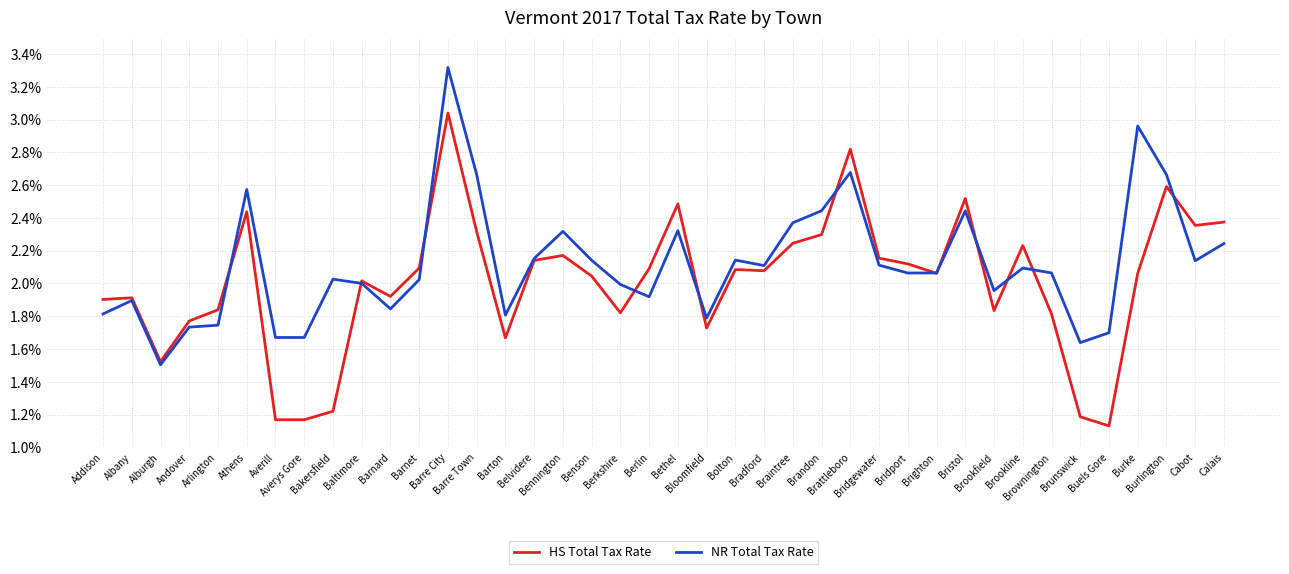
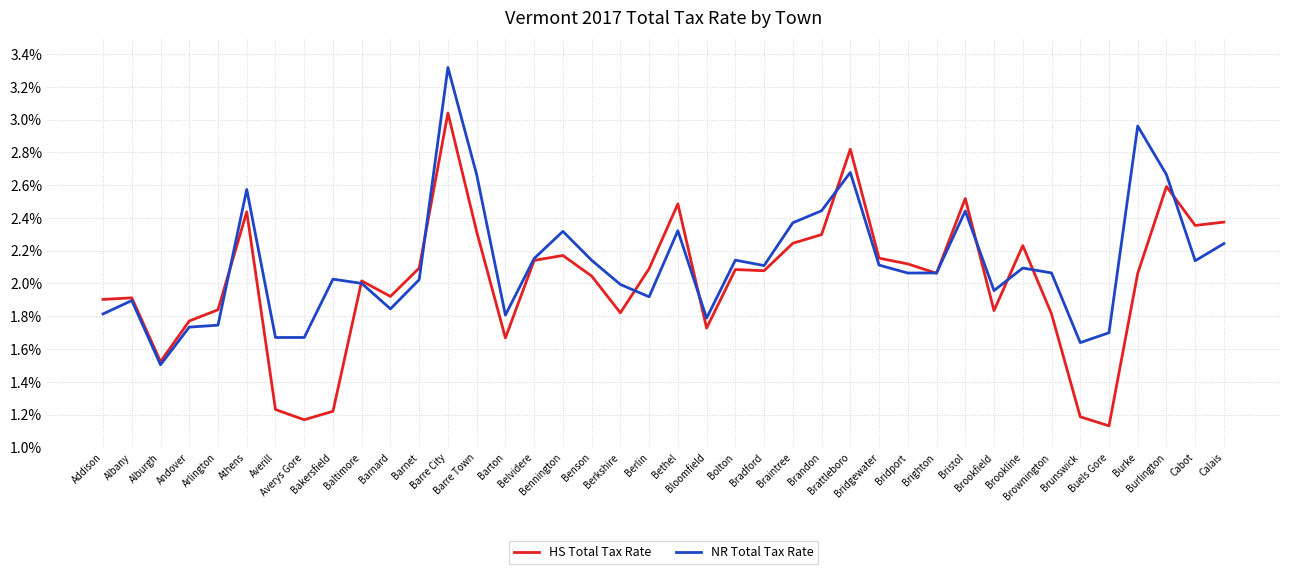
  {
    "HS Total Tax Rate": {
      "Addison": "1.90%",
      "Albany": "1.91%",
      "Alburgh": "1.52%",
      "Andover": "1.77%",
      "Arlington": "1.84%",
      "Athens": "2.44%",
-     "Averill": "1.17%",
+     "Averill": "1.23%",
      "Averys Gore": "1.17%",
      "Bakersfield": "1.22%",
      "Barnard": "1.92%",
      "Barnet": "2.09%",
      "Barre City": "3.04%",
      "Barre Town": "2.32%",
      "Barton": "1.67%",
      "Bennington": "2.17%",
      "Benson": "2.04%",
      "Berkshire": "1.82%",
      "Berlin": "2.09%",
      "Bethel": "2.49%",
      "Bloomfield": "1.73%",
      "Bolton": "2.08%",
      "Bradford": "2.08%",
      "Braintree": "2.24%",
      "Brandon": "2.30%",
      "Brattleboro": "2.82%",
      "Bridgewater": "2.15%",
      "Bridport": "2.12%",
      "Bristol": "2.52%",
      "Brookfield": "1.83%",
      "Brookline": "2.23%",
      "Brownington": "1.81%",
      "Brunswick": "1.19%",
      "Buels Gore": "1.13%",
      "Burke": "2.06%",
      "Burlington": "2.59%",
      "Cabot": "2.35%",
      "Calais": "2.37%"
    },
    "NR Total Tax Rate": {
      "Addison": "1.81%",
      "Albany": "1.90%",
      "Alburgh": "1.50%",
      "Andover": "1.73%",
      "Arlington": "1.75%",
      "Athens": "2.57%",
      "Averill": "1.67%",
      "Averys Gore": "1.67%",
      "Bakersfield": "2.03%",
      "Barnard": "1.84%",
      "Barnet": "2.02%",
      "Barre City": "3.32%",
      "Barre Town": "2.66%",
      "Barton": "1.81%",
      "Bennington": "2.32%",
      "Benson": "2.14%",
      "Berkshire": "1.99%",
      "Berlin": "1.92%",
      "Bethel": "2.32%",
      "Bloomfield": "1.79%",
      "Bolton": "2.14%",
      "Bradford": "2.11%",
      "Braintree": "2.37%",
      "Brandon": "2.44%",
      "Brattleboro": "2.68%",
      "Bridgewater": "2.11%",
      "Bridport": "2.06%",
      "Bristol": "2.44%",
      "Brookfield": "1.96%",
      "Brookline": "2.09%",
      "Brownington": "2.06%",
      "Brunswick": "1.64%",
      "Buels Gore": "1.70%",
      "Burke": "2.96%",
      "Burlington": "2.66%",
      "Cabot": "2.14%",
      "Calais": "2.24%"
    }
  }
